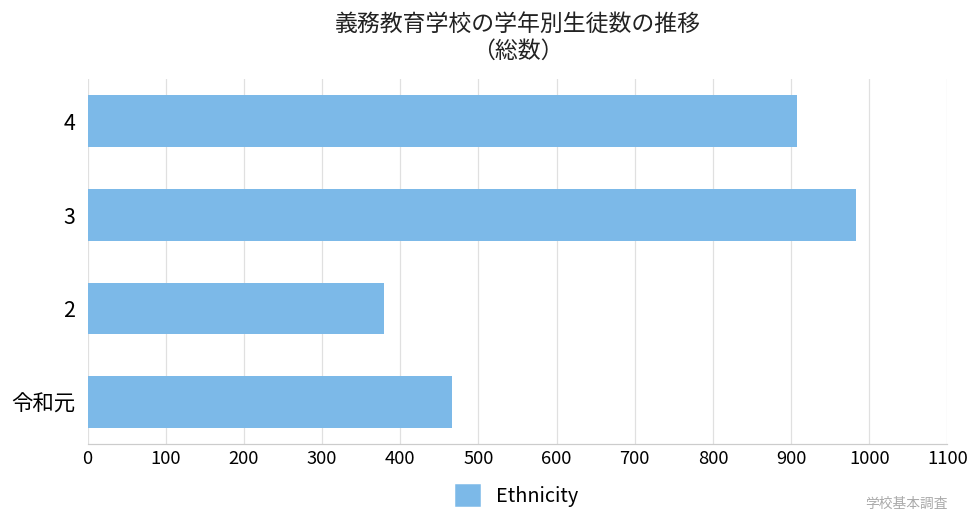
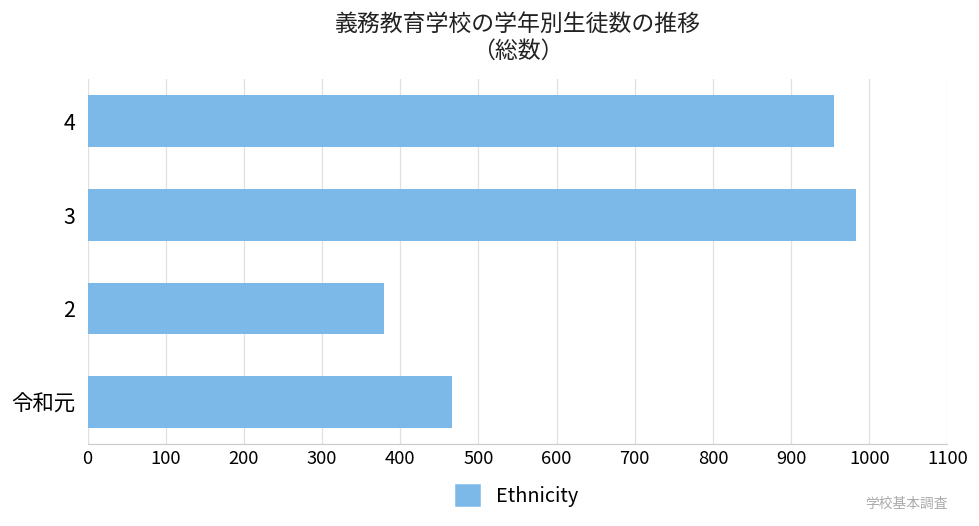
  {
-   "4": 910,
+   "4": 960,
    "3": 980,
    "2": 380,
    "令和元": 470
  }
